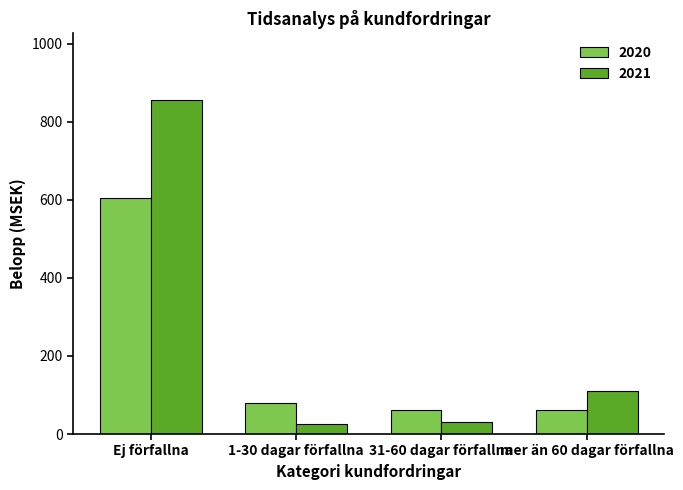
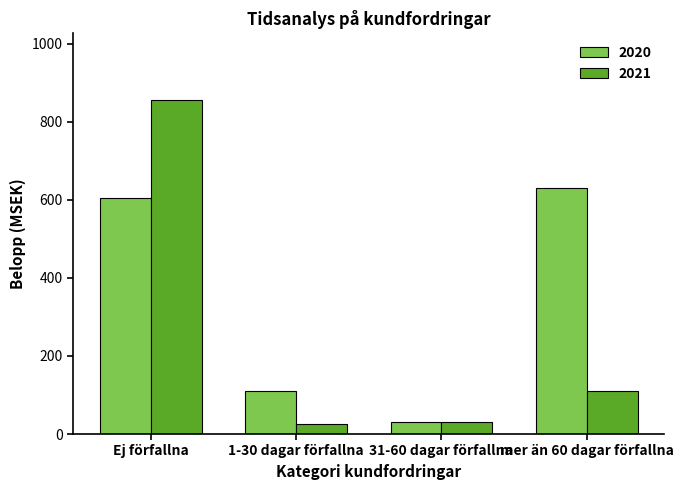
  {
    "2020": {
      "Ej förfallna": 610,
-     "1-30 dagar förfallna": 80,
-     "31-60 dagar förfallna": 60,
-     "mer än 60 dagar förfallna": 60
+     "1-30 dagar förfallna": 110,
+     "31-60 dagar förfallna": 30,
+     "mer än 60 dagar förfallna": 630
    },
    "2021": {
      "Ej förfallna": 860,
      "1-30 dagar förfallna": 30,
      "31-60 dagar förfallna": 30,
      "mer än 60 dagar förfallna": 110
    }
  }
